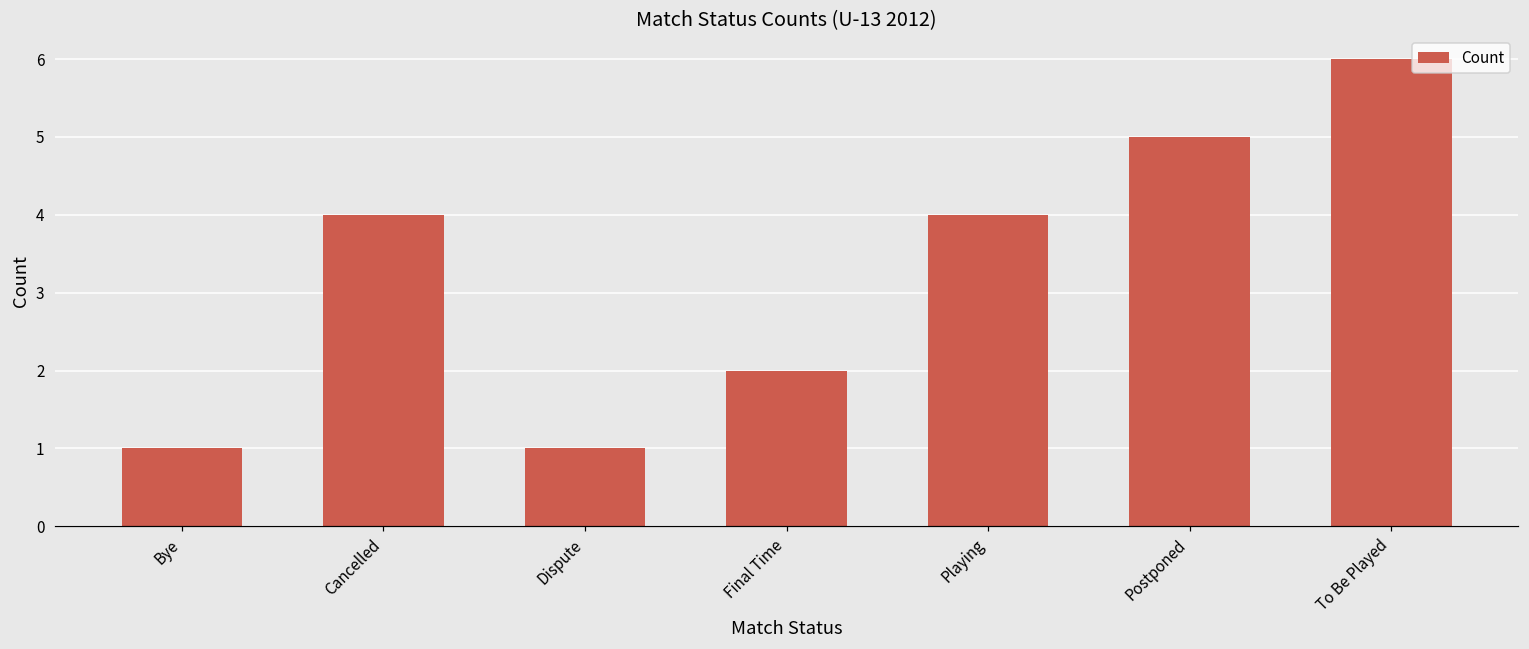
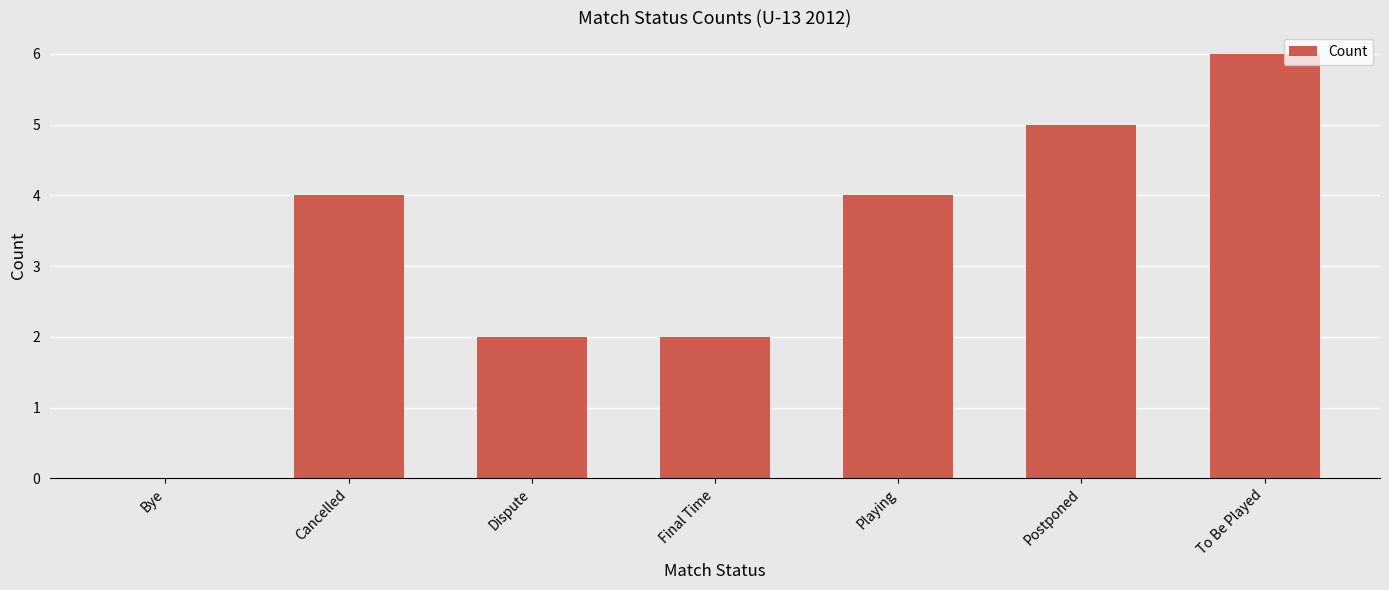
  {
-   "Bye": 1,
+   "Bye": 0,
    "Cancelled": 4,
-   "Dispute": 1,
+   "Dispute": 2,
    "Final Time": 2,
    "Playing": 4,
    "Postponed": 5,
    "To Be Played": 6
  }
